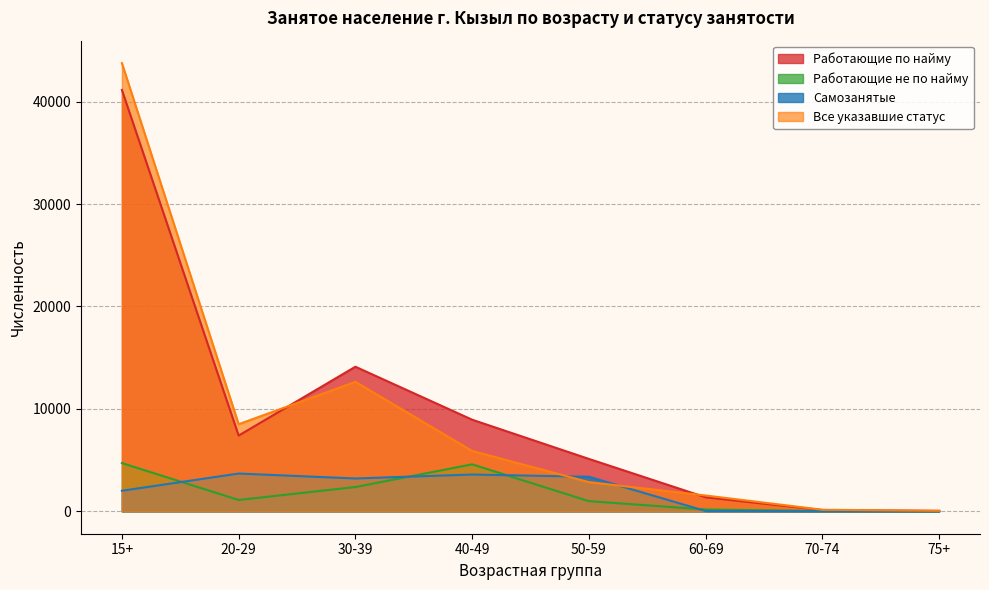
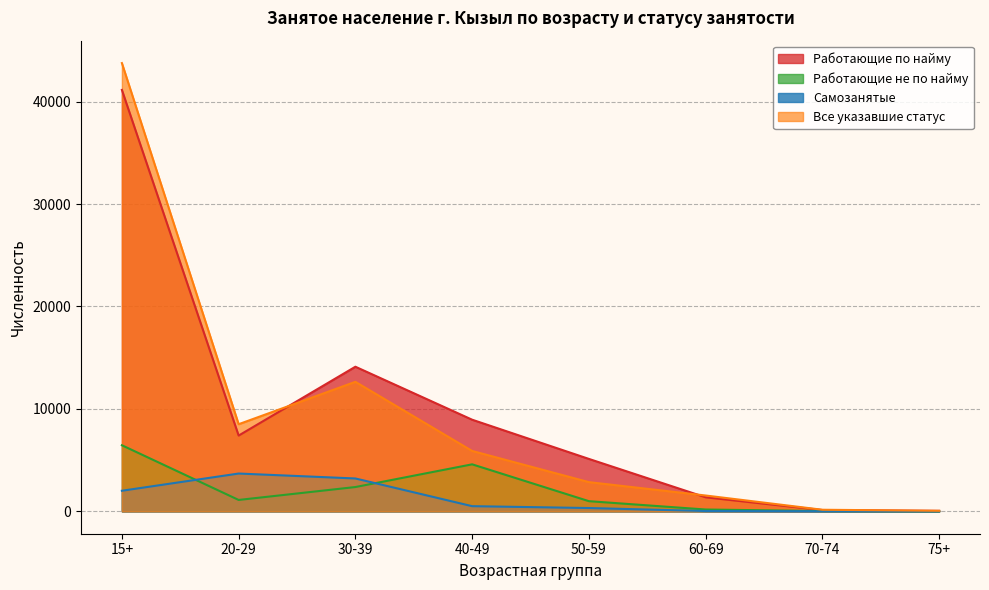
  {
    "Работающие по найму": {
      "15+": 41100,
      "20-29": 7400,
      "30-39": 14100,
      "40-49": 8900,
      "50-59": 5100
    },
    "Работающие не по найму": {
-     "15+": 4700,
+     "15+": 6500,
      "20-29": 1100,
      "30-39": 2400,
      "40-49": 4600,
      "50-59": 1000
    },
    "Самозанятые": {
      "15+": 2000,
      "20-29": 3700,
      "30-39": 3200,
-     "40-49": 3600,
-     "50-59": 3400
+     "40-49": 500,
+     "50-59": 300
    },
    "Все указавшие статус": {
      "15+": 43800,
      "20-29": 8500,
      "30-39": 12600,
      "40-49": 5900,
      "50-59": 2800
    }
  }
